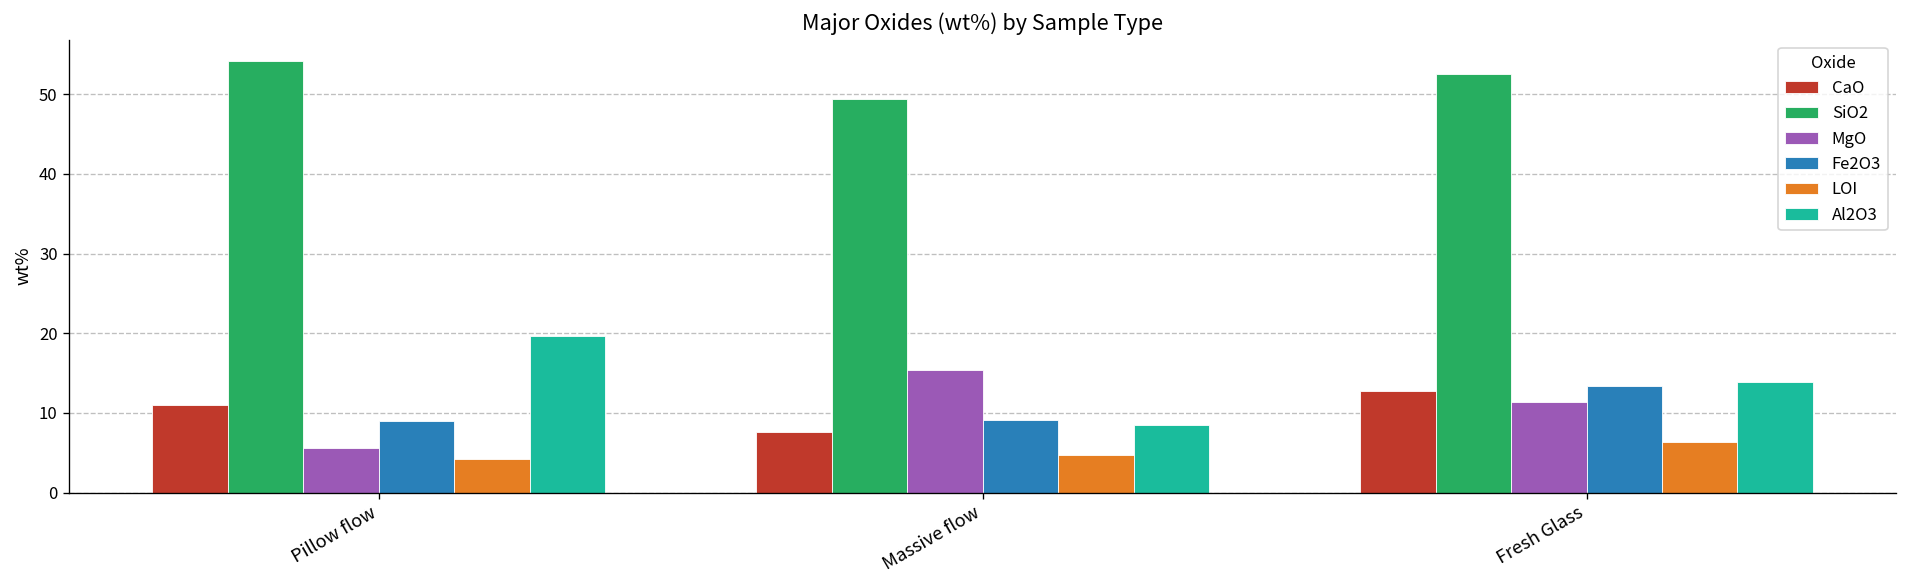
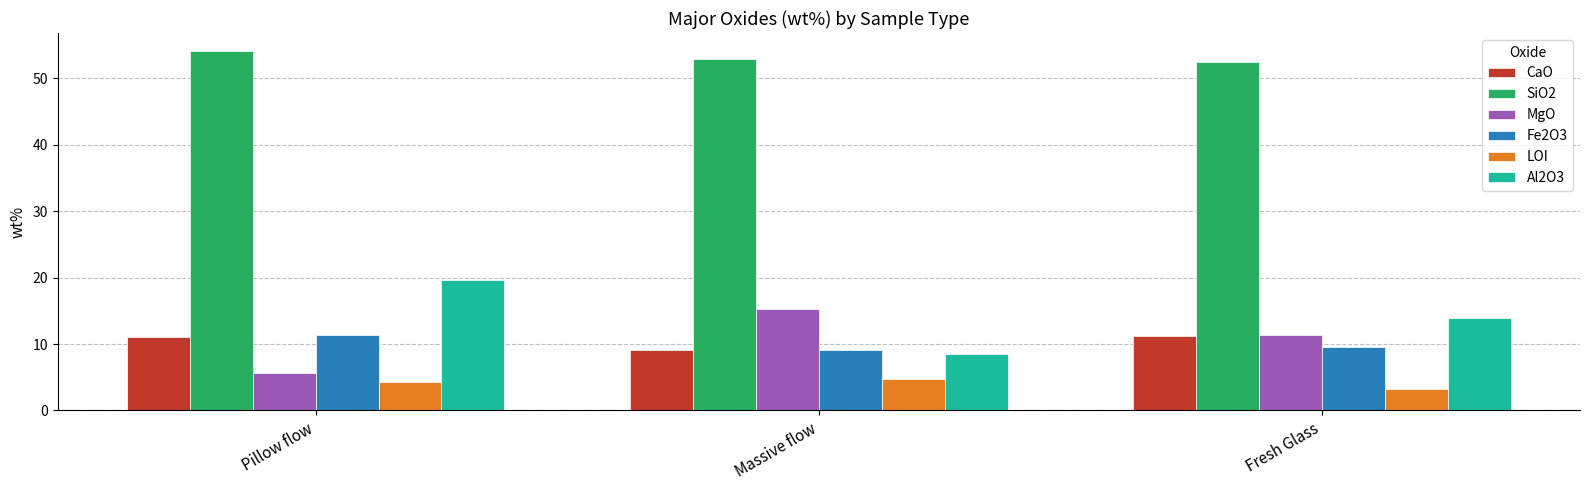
  {
    "CaO": {
      "Pillow flow": 11,
-     "Massive flow": 8,
-     "Fresh Glass": 13
+     "Massive flow": 9,
+     "Fresh Glass": 11
    },
    "SiO2": {
      "Pillow flow": 54,
-     "Massive flow": 49,
+     "Massive flow": 53,
      "Fresh Glass": 53
    },
    "MgO": {
      "Pillow flow": 6,
      "Massive flow": 15,
      "Fresh Glass": 11
    },
    "Fe2O3": {
-     "Pillow flow": 9,
+     "Pillow flow": 11,
      "Massive flow": 9,
-     "Fresh Glass": 13
+     "Fresh Glass": 9
    },
    "LOI": {
      "Pillow flow": 4,
      "Massive flow": 5,
-     "Fresh Glass": 6
+     "Fresh Glass": 3
    },
    "Al2O3": {
      "Pillow flow": 20,
      "Massive flow": 9,
      "Fresh Glass": 14
    }
  }
